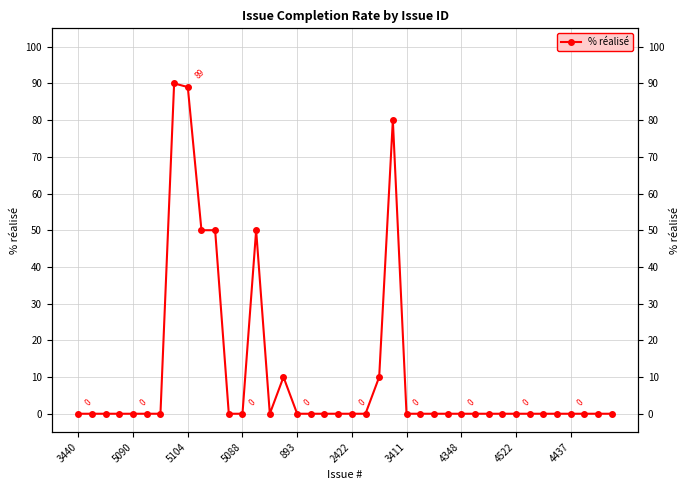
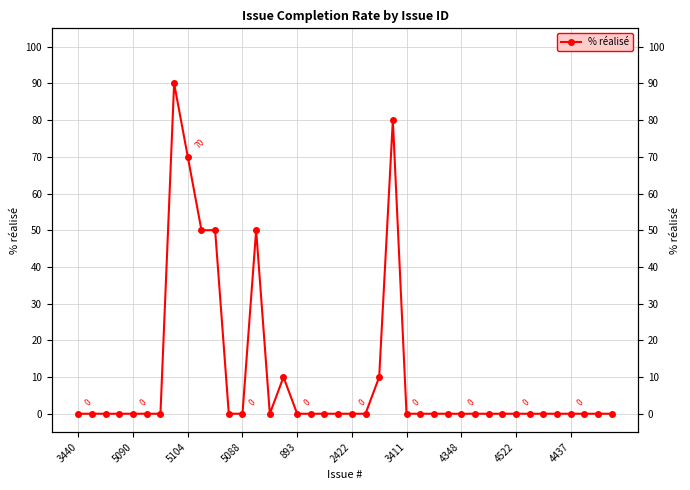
  {
-   "5104": 89,
+   "5104": 70,
    "5088": 0
  }
